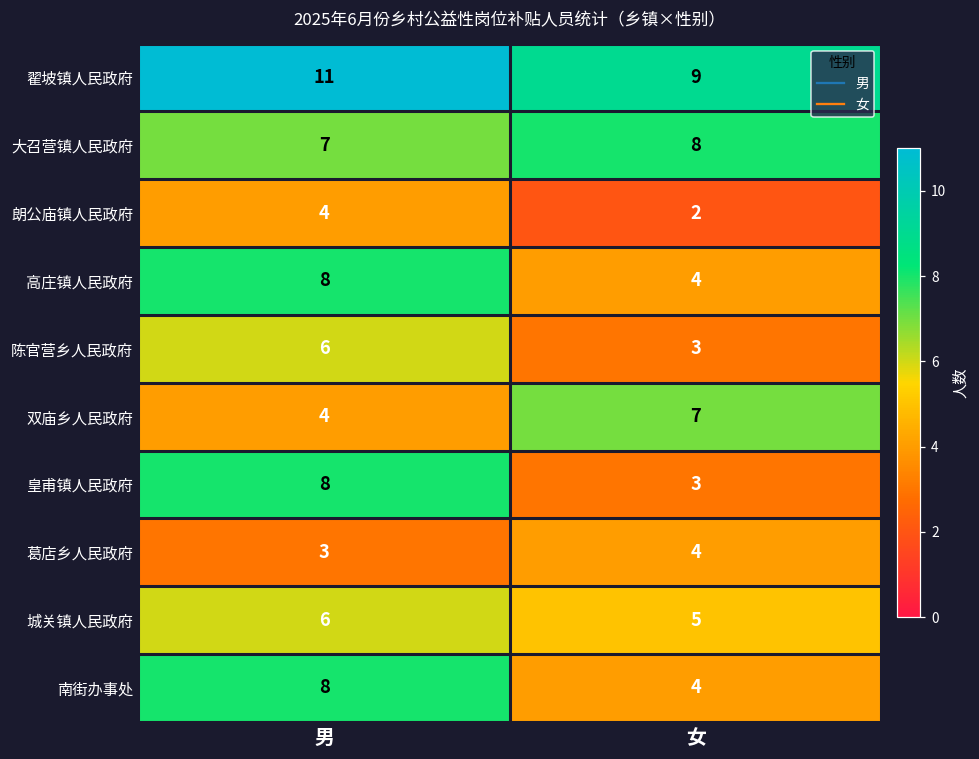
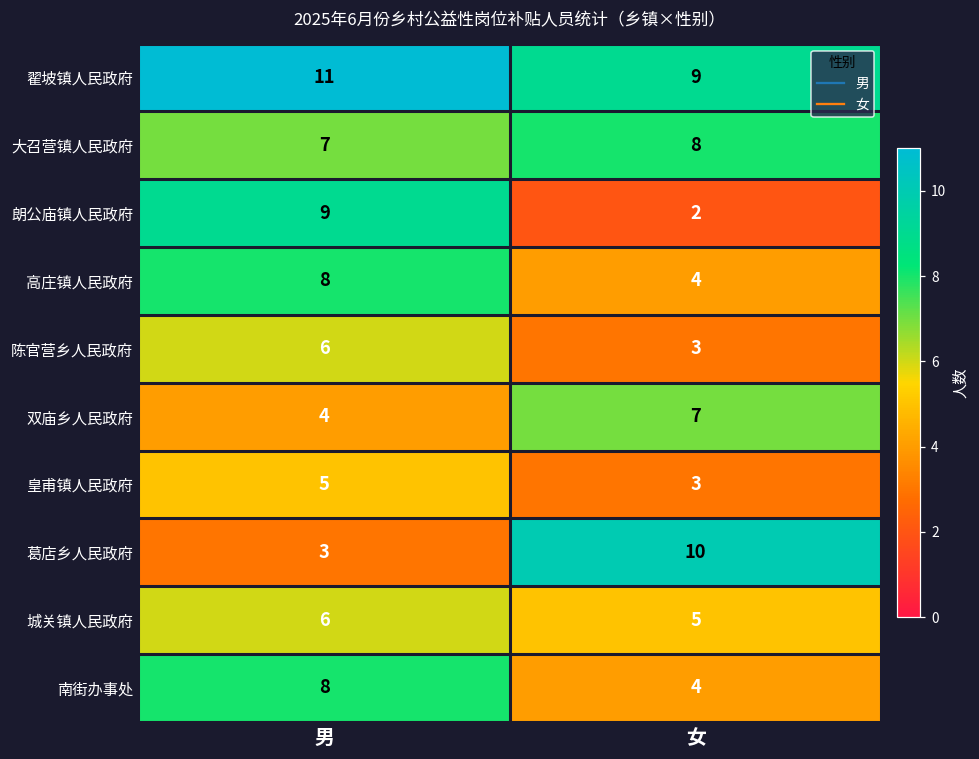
  {
    "翟坡镇人民政府": {
      "男": 11,
      "女": 9
    },
    "大召营镇人民政府": {
      "男": 7,
      "女": 8
    },
    "朗公庙镇人民政府": {
-     "男": 4,
+     "男": 9,
      "女": 2
    },
    "高庄镇人民政府": {
      "男": 8,
      "女": 4
    },
    "陈官营乡人民政府": {
      "男": 6,
      "女": 3
    },
    "双庙乡人民政府": {
      "男": 4,
      "女": 7
    },
    "皇甫镇人民政府": {
-     "男": 8,
+     "男": 5,
      "女": 3
    },
    "葛店乡人民政府": {
      "男": 3,
-     "女": 4
+     "女": 10
    },
    "城关镇人民政府": {
      "男": 6,
      "女": 5
    },
    "南街办事处": {
      "男": 8,
      "女": 4
    }
  }
